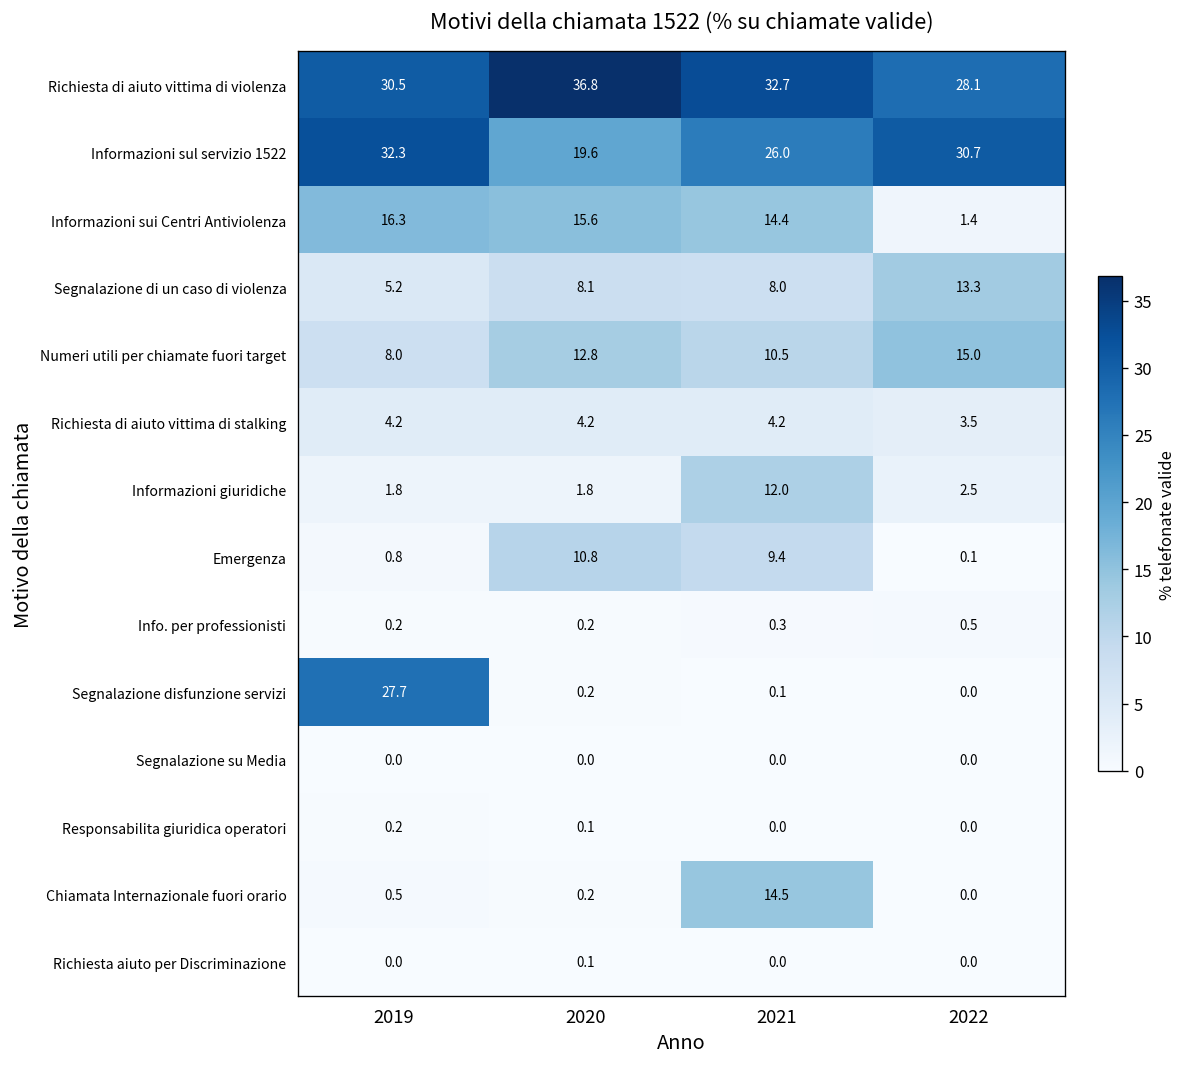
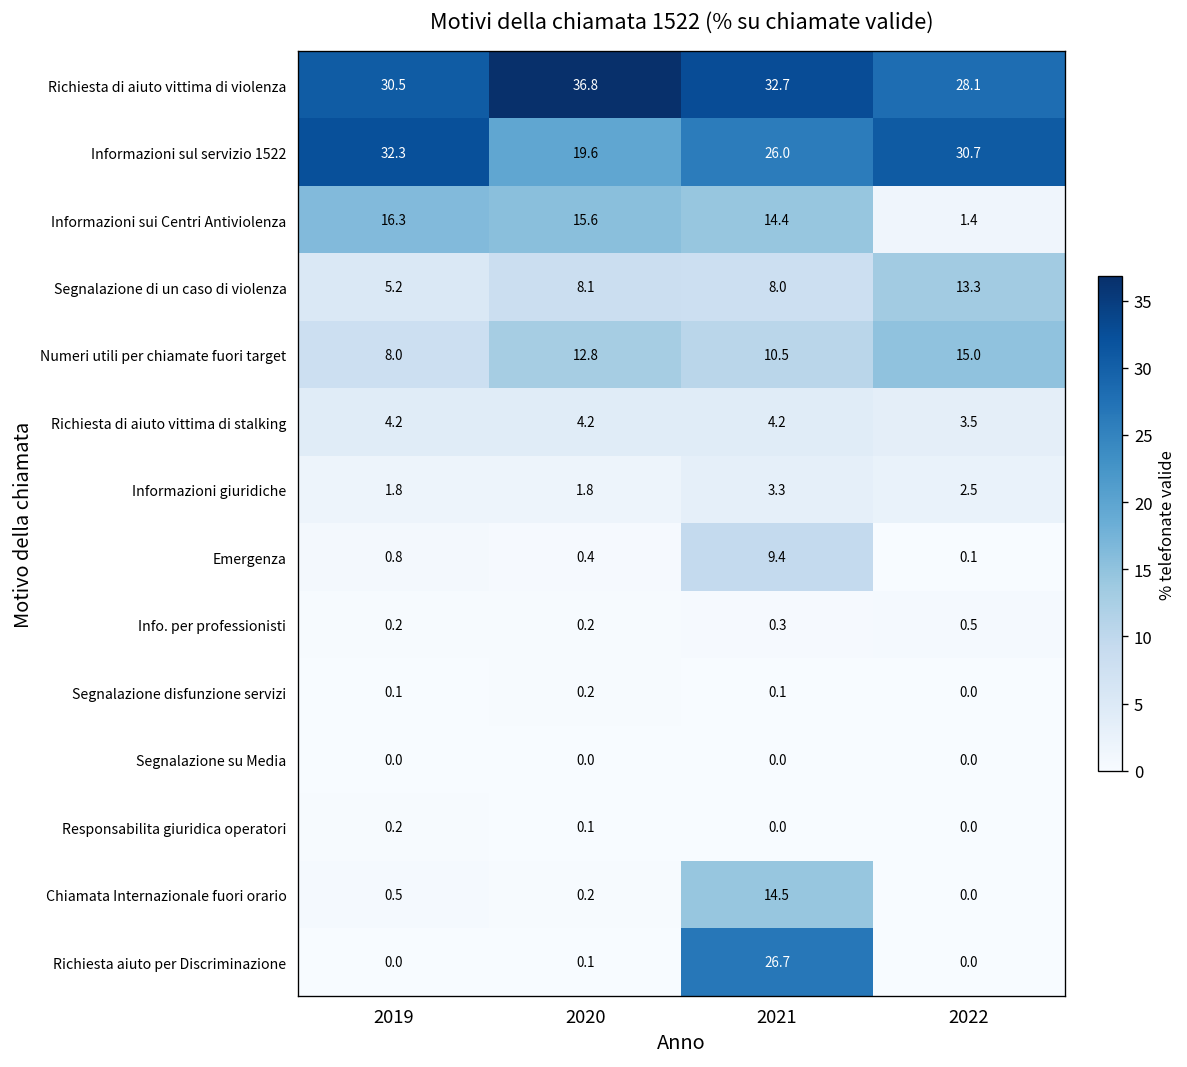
  {
    "Richiesta di aiuto vittima di violenza": {
      "2019": 30.5,
      "2020": 36.8,
      "2021": 32.7,
      "2022": 28.1
    },
    "Informazioni sul servizio 1522": {
      "2019": 32.3,
      "2020": 19.6,
      "2021": 26.0,
      "2022": 30.7
    },
    "Informazioni sui Centri Antiviolenza": {
      "2019": 16.3,
      "2020": 15.6,
      "2021": 14.4,
      "2022": 1.4
    },
    "Segnalazione di un caso di violenza": {
      "2019": 5.2,
      "2020": 8.1,
      "2021": 8.0,
      "2022": 13.3
    },
    "Numeri utili per chiamate fuori target": {
      "2019": 8.0,
      "2020": 12.8,
      "2021": 10.5,
      "2022": 15.0
    },
    "Richiesta di aiuto vittima di stalking": {
      "2019": 4.2,
      "2020": 4.2,
      "2021": 4.2,
      "2022": 3.5
    },
    "Informazioni giuridiche": {
      "2019": 1.8,
      "2020": 1.8,
-     "2021": 12.0,
+     "2021": 3.3,
      "2022": 2.5
    },
    "Emergenza": {
      "2019": 0.8,
-     "2020": 10.8,
+     "2020": 0.4,
      "2021": 9.4,
      "2022": 0.1
    },
    "Info. per professionisti": {
      "2019": 0.2,
      "2020": 0.2,
      "2021": 0.3,
      "2022": 0.5
    },
    "Segnalazione disfunzione servizi": {
-     "2019": 27.7,
+     "2019": 0.1,
      "2020": 0.2,
      "2021": 0.1,
      "2022": 0.0
    },
    "Segnalazione su Media": {
      "2019": 0.0,
      "2020": 0.0,
      "2021": 0.0,
      "2022": 0.0
    },
    "Responsabilita giuridica operatori": {
      "2019": 0.2,
      "2020": 0.1,
      "2021": 0.0,
      "2022": 0.0
    },
    "Chiamata Internazionale fuori orario": {
      "2019": 0.5,
      "2020": 0.2,
      "2021": 14.5,
      "2022": 0.0
    },
    "Richiesta aiuto per Discriminazione": {
      "2019": 0.0,
      "2020": 0.1,
-     "2021": 0.0,
+     "2021": 26.7,
      "2022": 0.0
    }
  }
